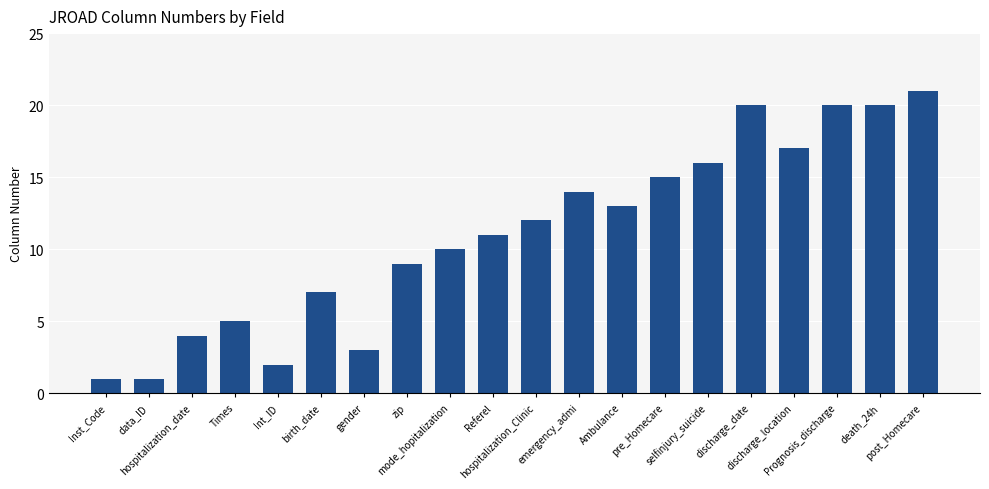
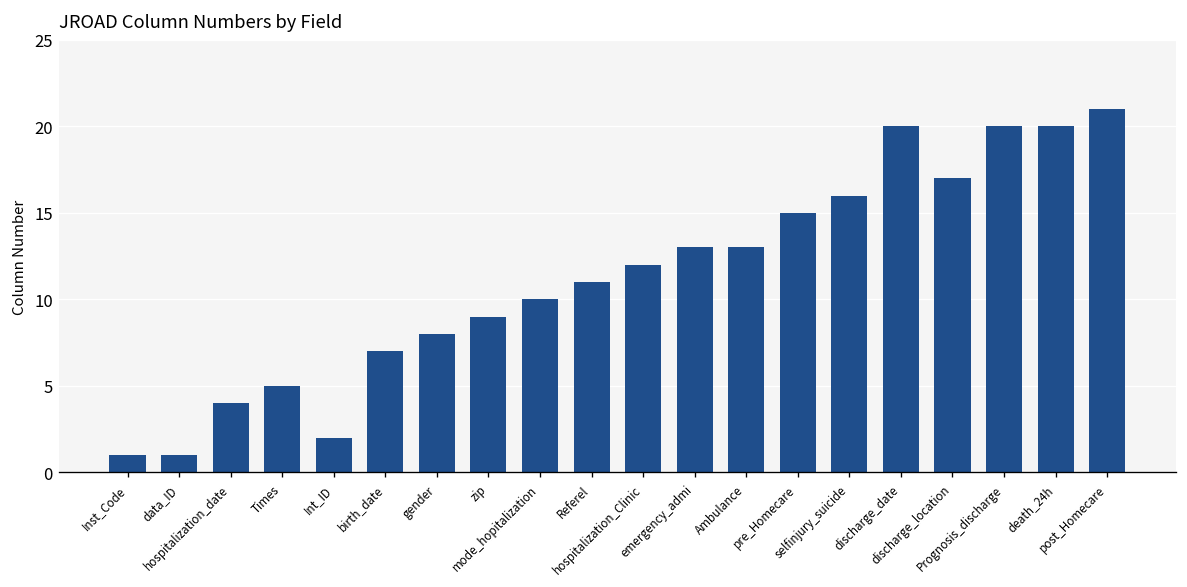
  {
    "Inst_Code": 1,
    "data_ID": 1,
    "hospitalization_date": 4,
    "Times": 5,
    "Int_ID": 2,
    "birth_date": 7,
-   "gender": 3,
+   "gender": 8,
    "zip": 9,
    "mode_hopitalization": 10,
    "Referel": 11,
    "hospitalization_Clinic": 12,
-   "emergency_admi": 14,
+   "emergency_admi": 13,
    "Ambulance": 13,
    "pre_Homecare": 15,
    "selfinjury_suicide": 16,
    "discharge_date": 20,
    "discharge_location": 17,
    "Prognosis_discharge": 20,
    "death_24h": 20,
    "post_Homecare": 21
  }
